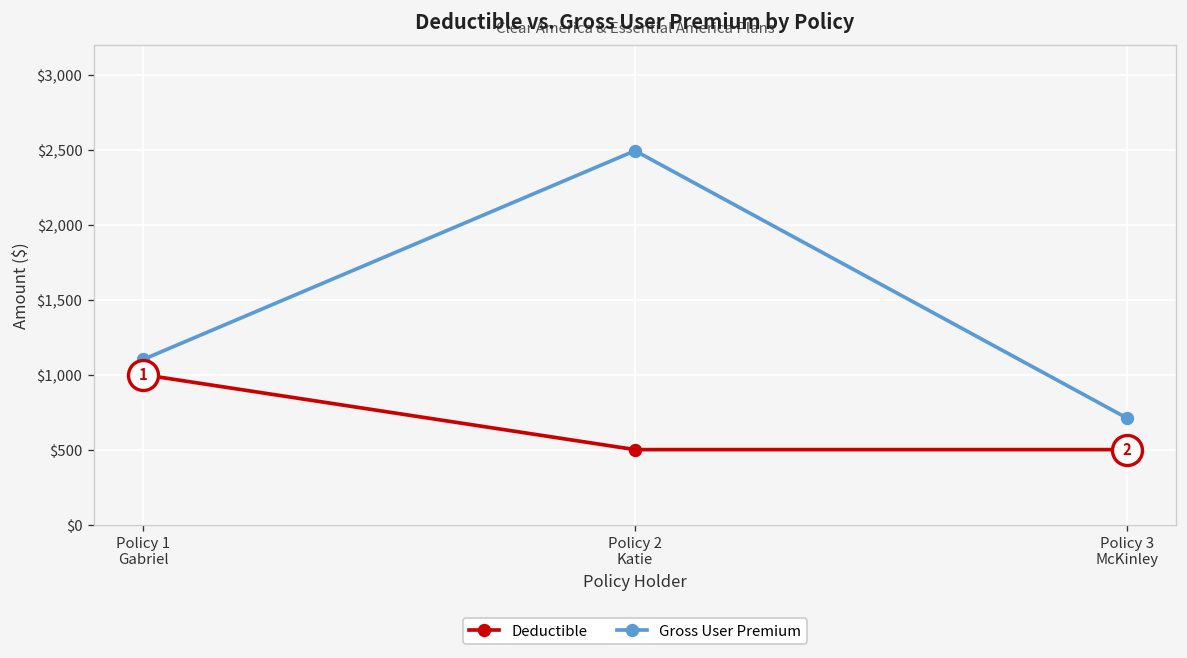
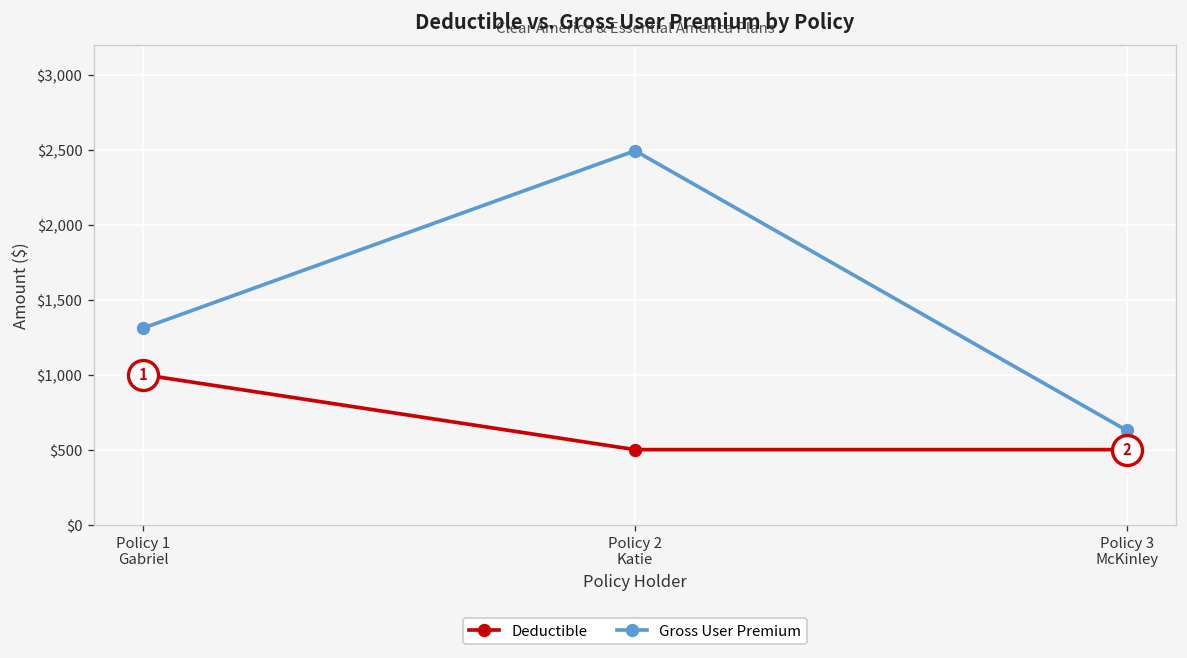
  {
    "Deductible": {
      "Policy 2 Katie": "$500"
    },
    "Gross User Premium": {
-     "Policy 1 Gabriel": "$1,100",
+     "Policy 1 Gabriel": "$1,310",
      "Policy 2 Katie": "$2,490",
-     "Policy 3 McKinley": "$710"
+     "Policy 3 McKinley": "$630"
    }
  }
